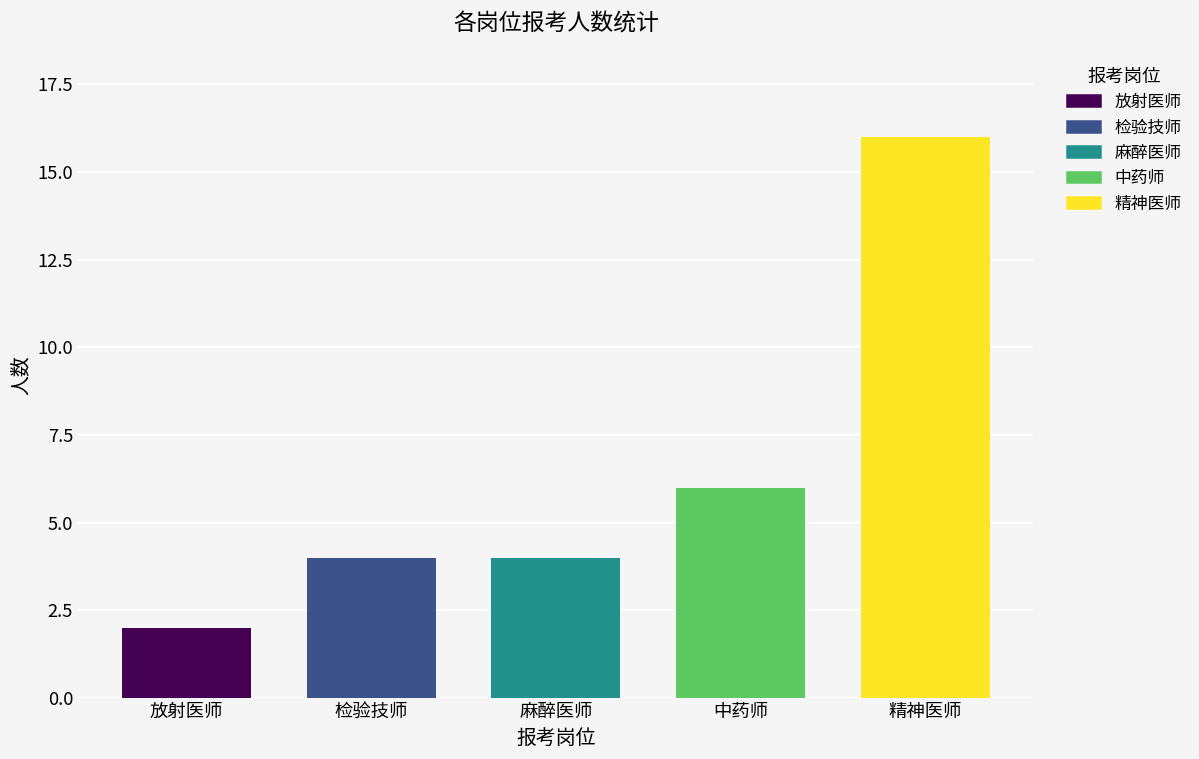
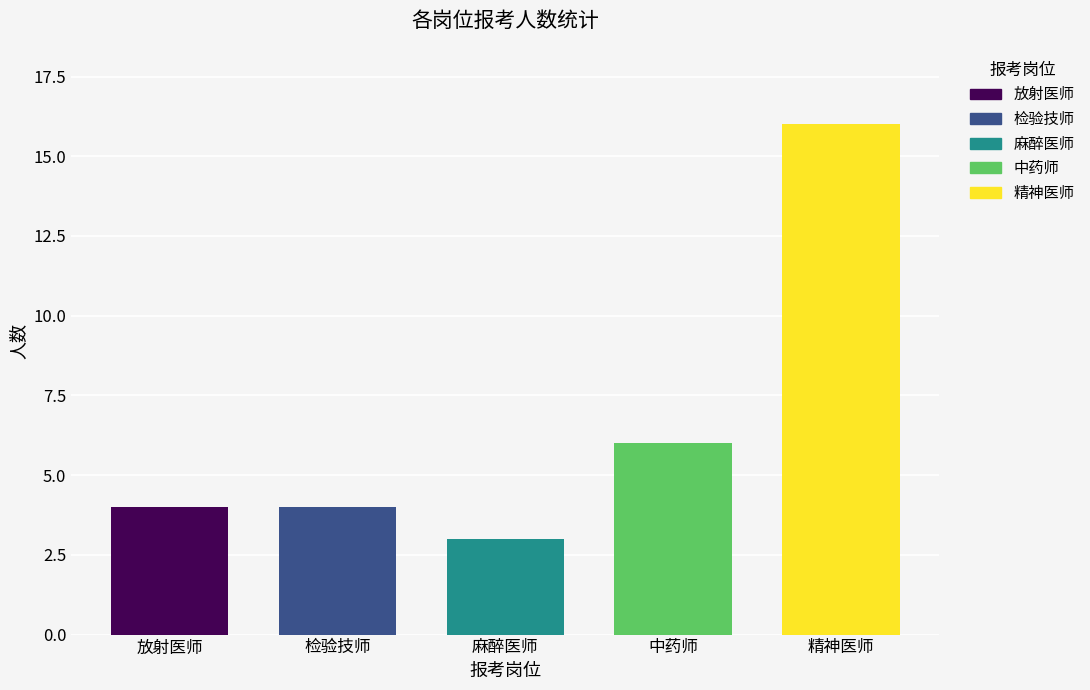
  {
-   "放射医师": 2,
+   "放射医师": 4,
    "检验技师": 4,
-   "麻醉医师": 4,
+   "麻醉医师": 3,
    "中药师": 6,
    "精神医师": 16
  }
